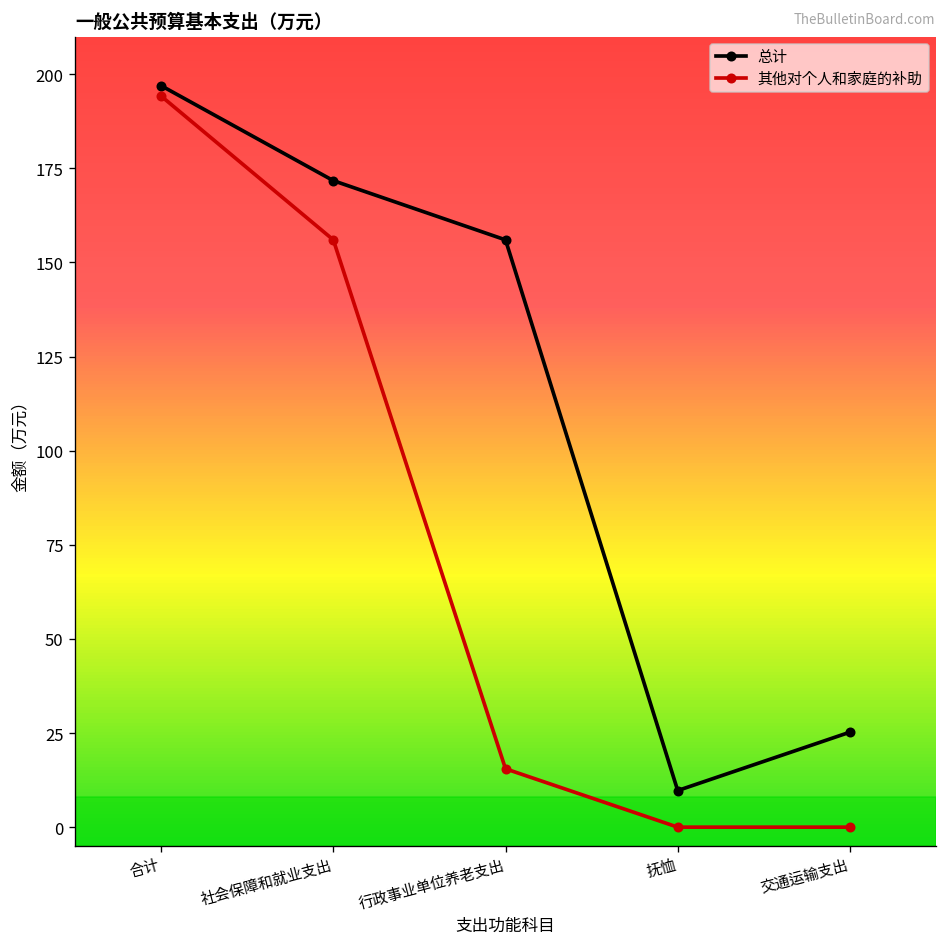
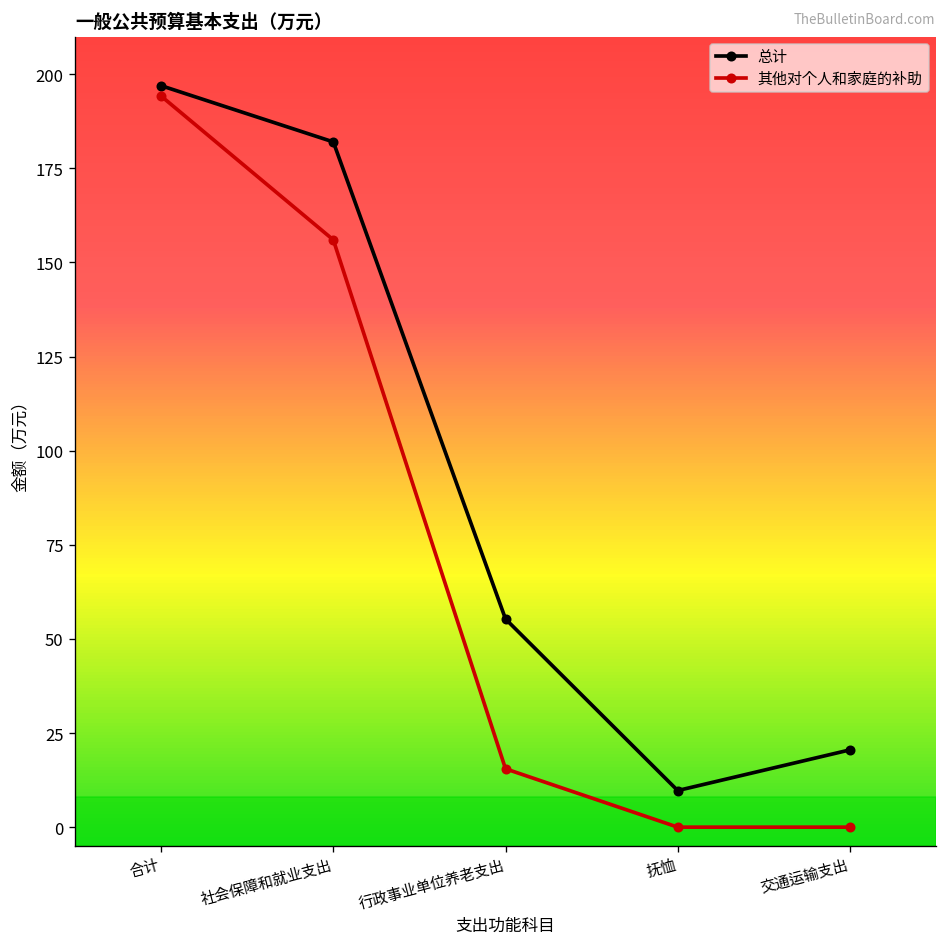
  {
    "总计": {
      "合计": 197,
-     "社会保障和就业支出": 172,
-     "行政事业单位养老支出": 156,
+     "社会保障和就业支出": 182,
+     "行政事业单位养老支出": 55,
      "抚恤": 10,
-     "交通运输支出": 25
+     "交通运输支出": 21
    },
    "其他对个人和家庭的补助": {
      "合计": 194,
      "社会保障和就业支出": 156,
      "行政事业单位养老支出": 16
    }
  }
